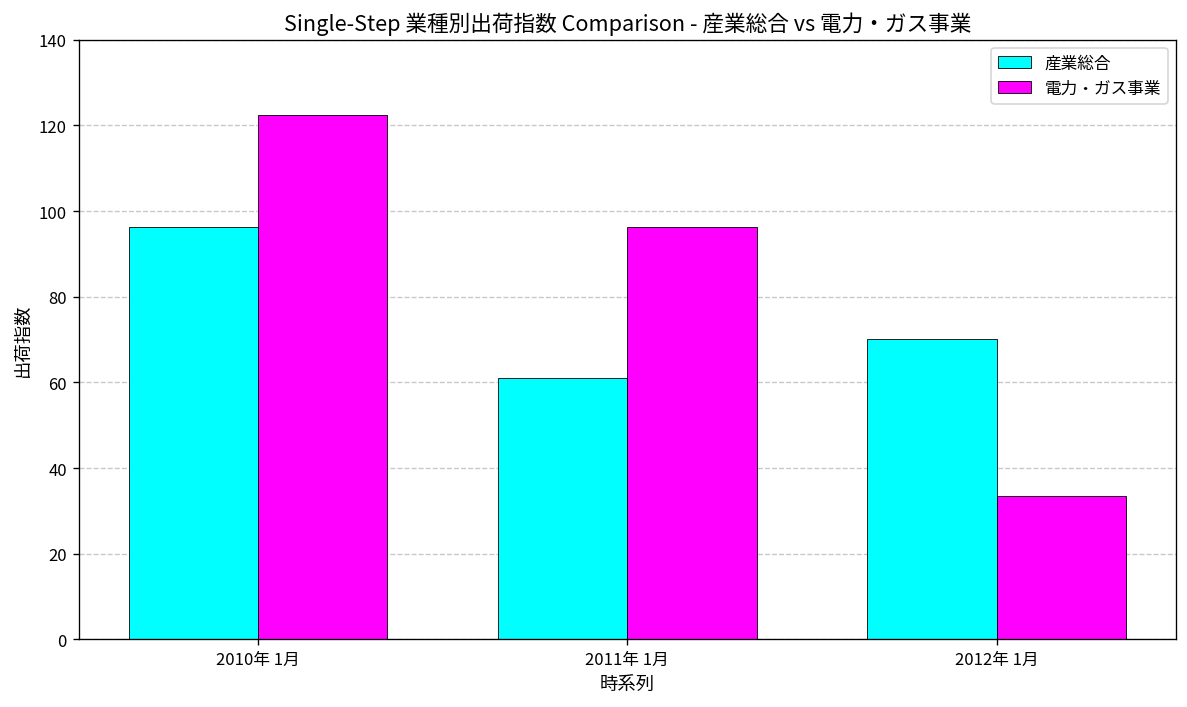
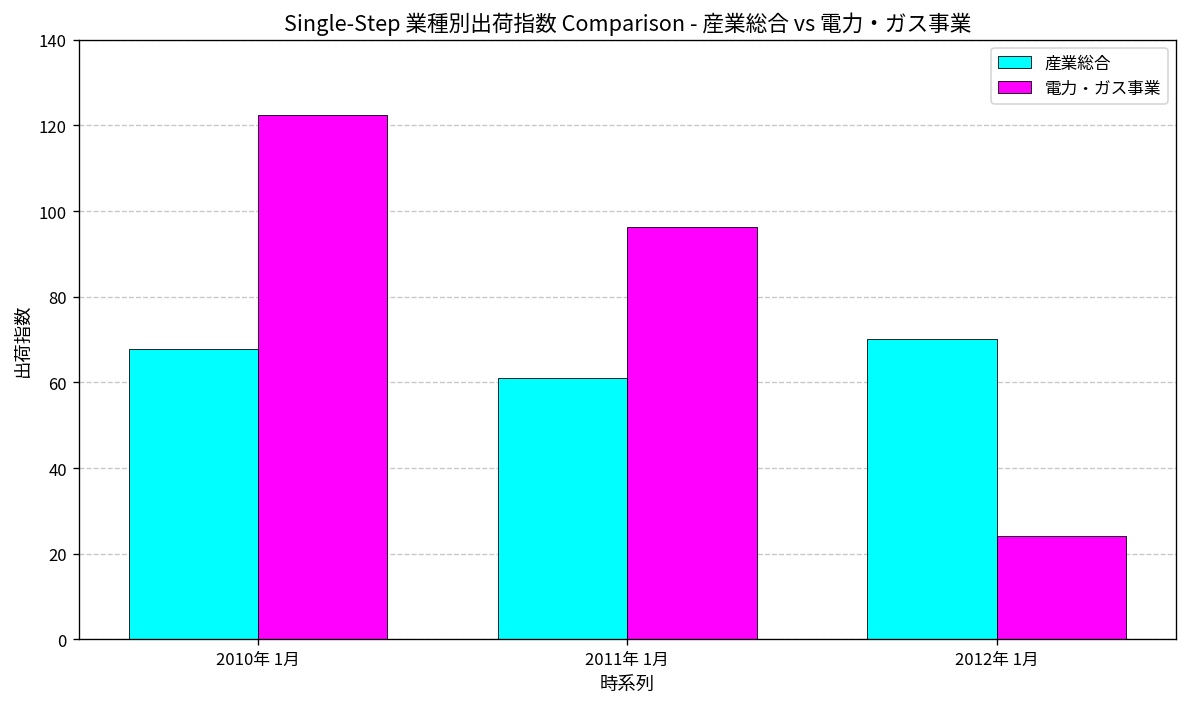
  {
    "産業総合": {
-     "2010年 1月": 96,
+     "2010年 1月": 68,
      "2011年 1月": 61,
      "2012年 1月": 70
    },
    "電力・ガス事業": {
      "2010年 1月": 122,
      "2011年 1月": 96,
-     "2012年 1月": 34
+     "2012年 1月": 24
    }
  }
